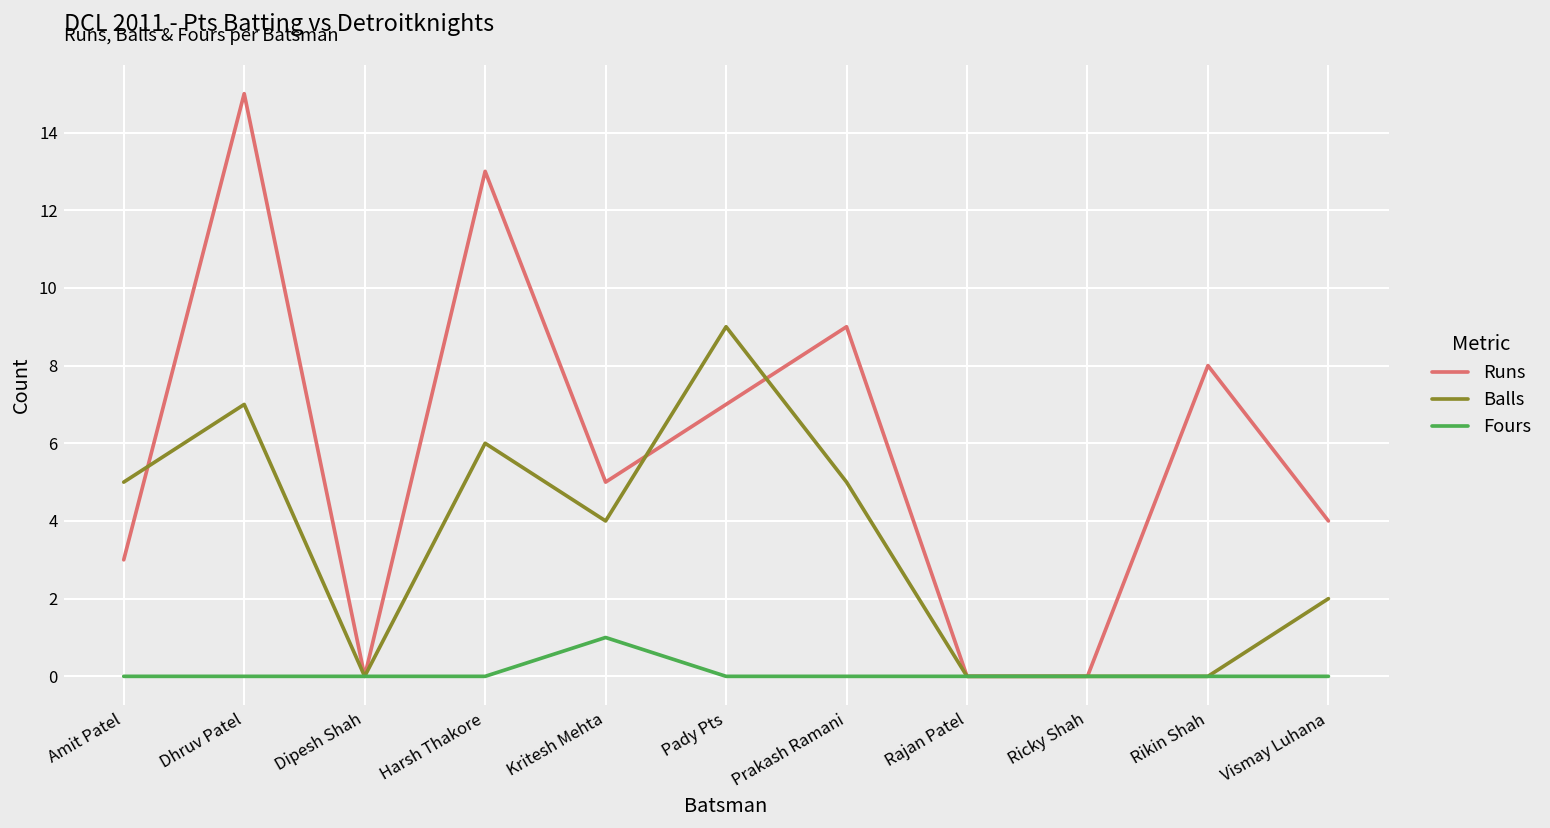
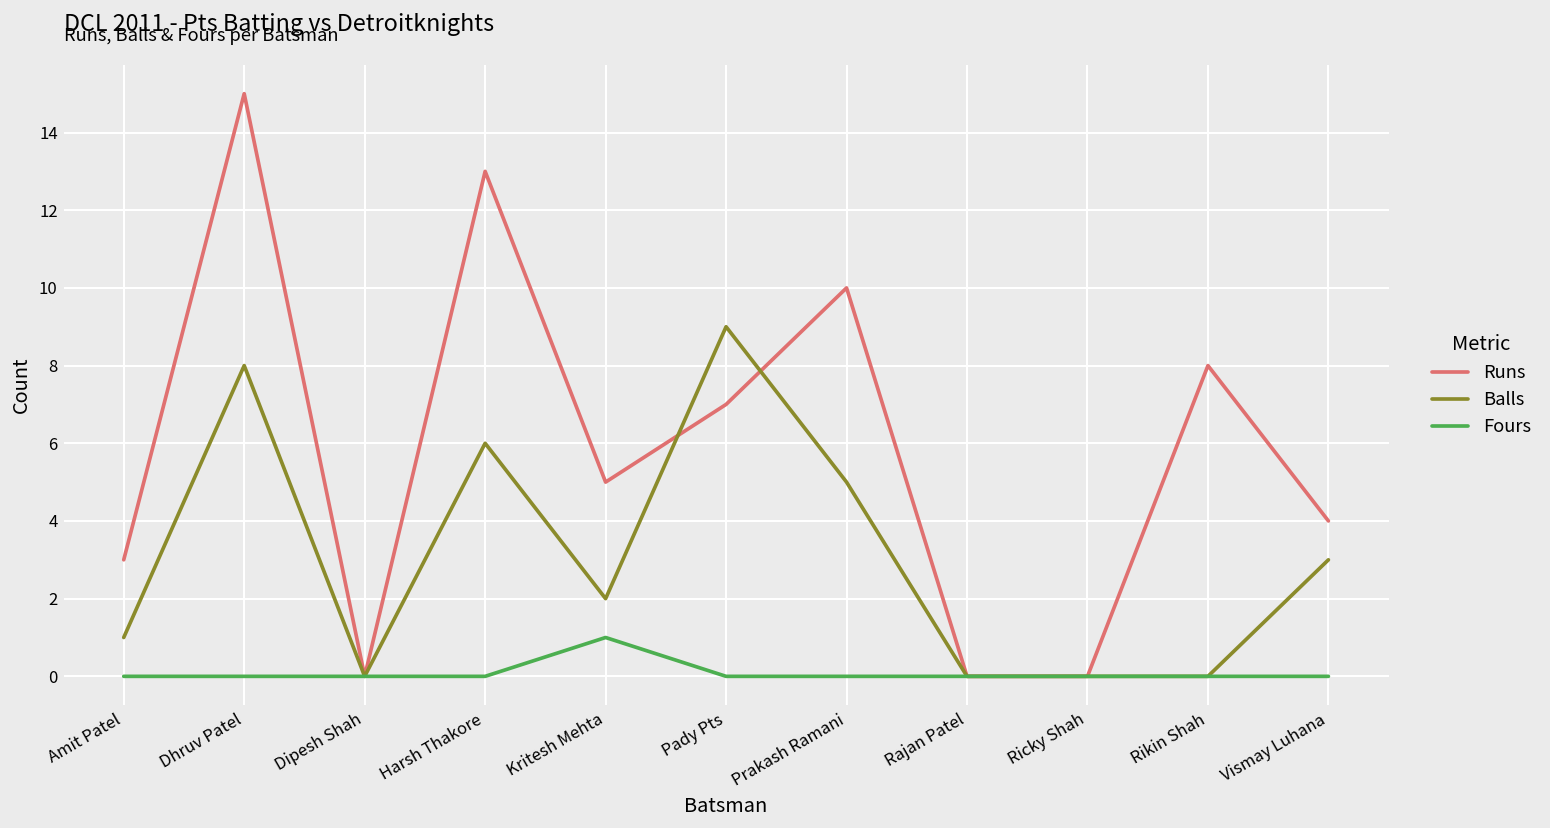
  {
    "Runs": {
      "Amit Patel": 3,
      "Dhruv Patel": 15,
      "Harsh Thakore": 13,
      "Kritesh Mehta": 5,
      "Pady Pts": 7,
-     "Prakash Ramani": 9,
+     "Prakash Ramani": 10,
      "Rikin Shah": 8,
      "Vismay Luhana": 4
    },
    "Balls": {
-     "Amit Patel": 5,
-     "Dhruv Patel": 7,
+     "Amit Patel": 1,
+     "Dhruv Patel": 8,
      "Harsh Thakore": 6,
-     "Kritesh Mehta": 4,
+     "Kritesh Mehta": 2,
      "Pady Pts": 9,
      "Prakash Ramani": 5,
-     "Vismay Luhana": 2
+     "Vismay Luhana": 3
    },
    "Fours": {
      "Amit Patel": 0,
      "Dhruv Patel": 0,
      "Harsh Thakore": 0,
      "Kritesh Mehta": 1,
      "Pady Pts": 0,
      "Prakash Ramani": 0,
      "Vismay Luhana": 0
    }
  }
